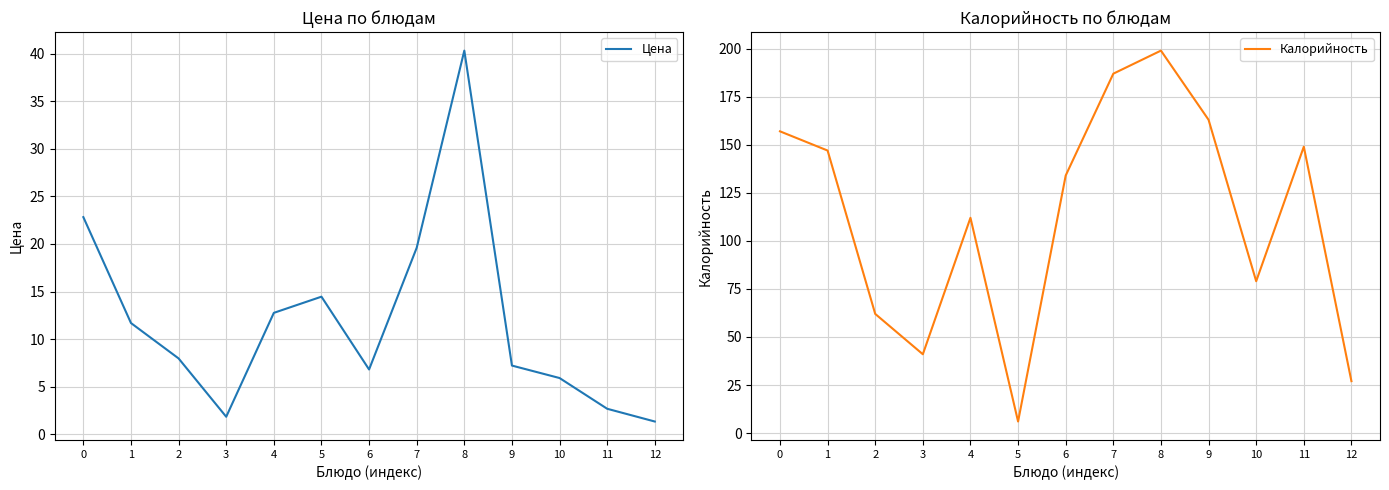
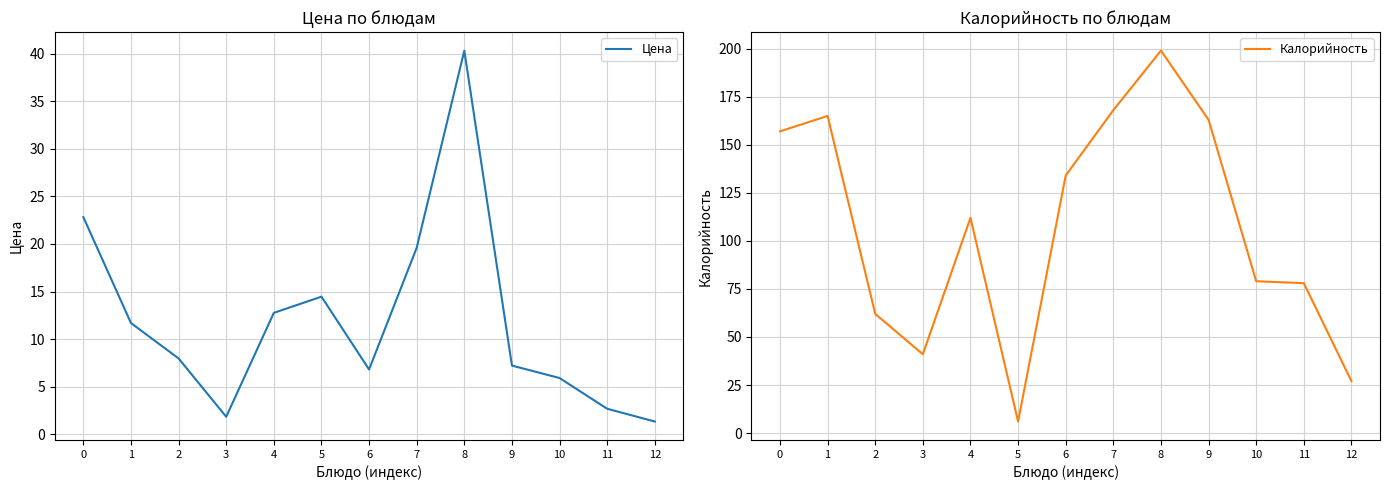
  {
    "Цена по блюдам": {
      "0": 23,
      "1": 12,
      "2": 8,
      "3": 2,
      "4": 13,
      "5": 14,
      "6": 7,
      "7": 20,
      "8": 40,
      "9": 7,
      "10": 6,
      "11": 3,
      "12": 1
    },
    "Калорийность по блюдам": {
      "0": 157,
-     "1": 147,
+     "1": 165,
      "2": 62,
      "3": 41,
      "4": 112,
      "5": 6,
      "6": 134,
-     "7": 187,
+     "7": 168,
      "8": 199,
      "9": 163,
      "10": 79,
-     "11": 149,
+     "11": 78,
      "12": 27
    }
  }
